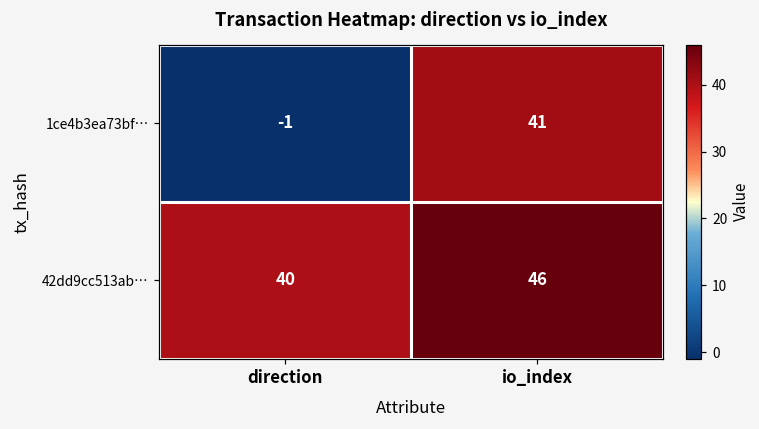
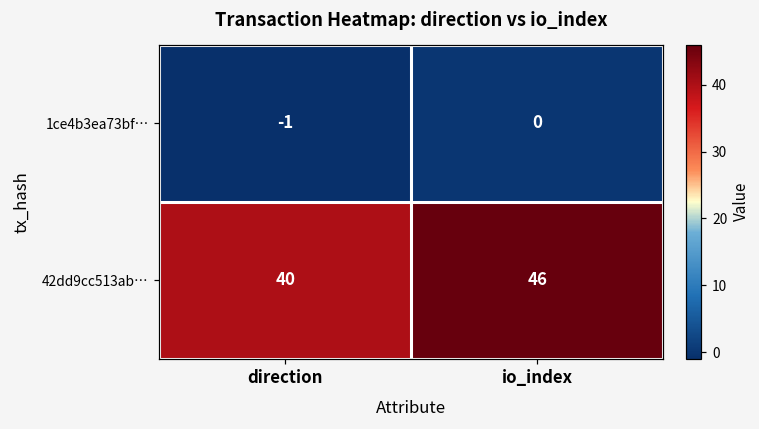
  {
    "1ce4b3ea73bf…": {
      "direction": -1,
-     "io_index": 41
+     "io_index": 0
    },
    "42dd9cc513ab…": {
      "direction": 40,
      "io_index": 46
    }
  }
